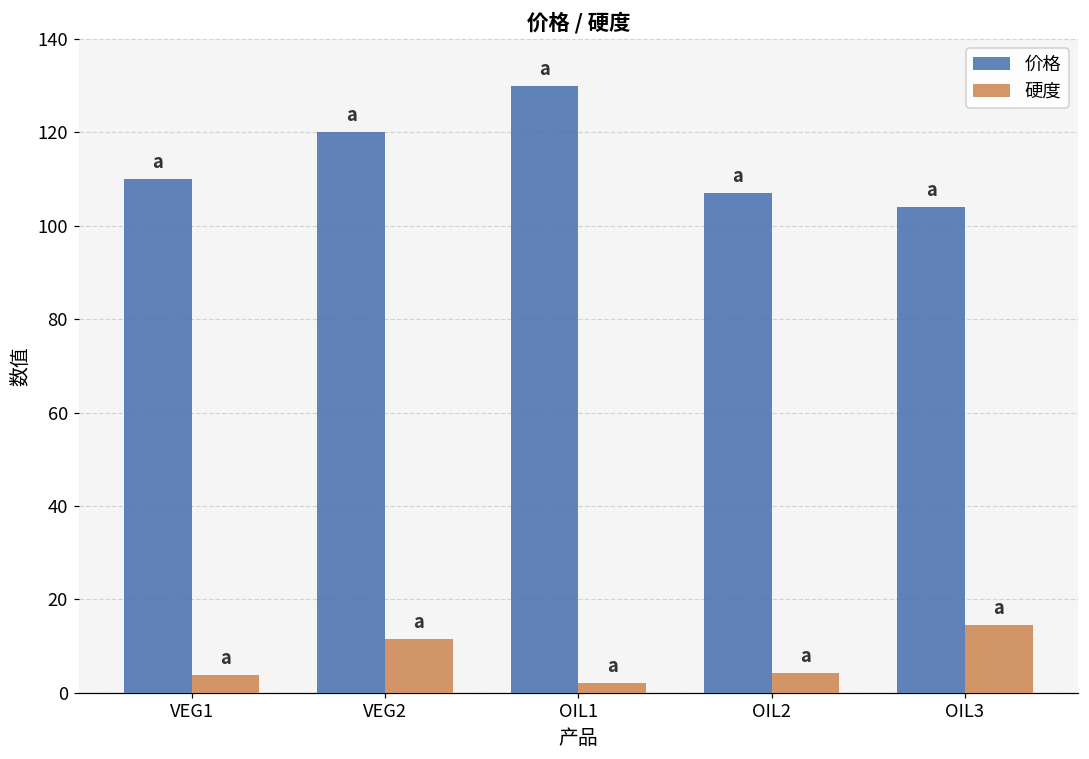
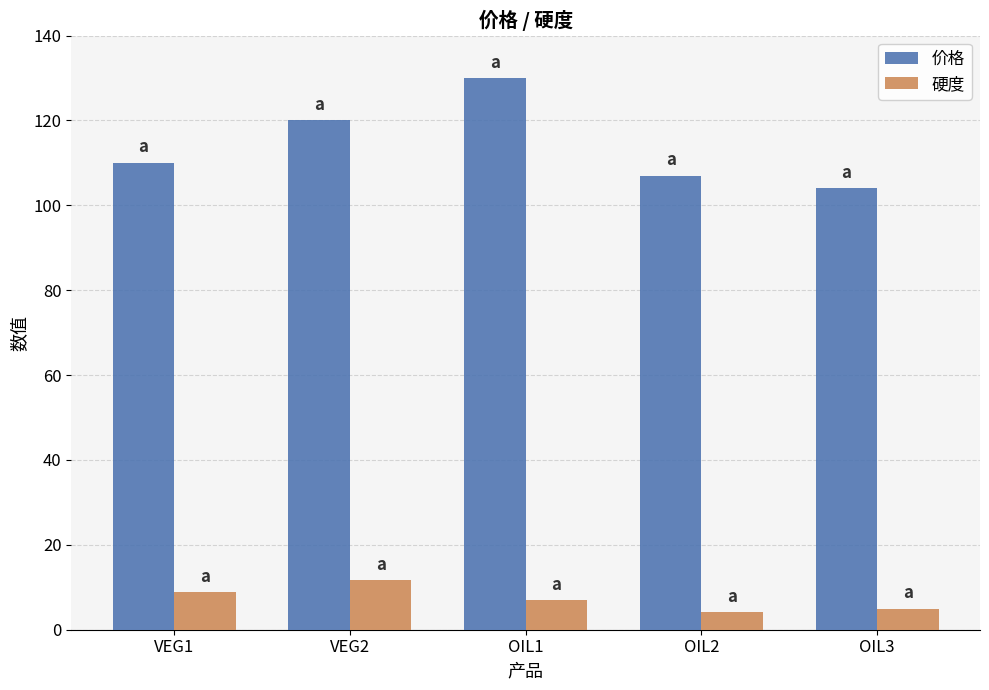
  {
    "价格": {
      "VEG1": 110,
      "VEG2": 120,
      "OIL1": 130,
      "OIL2": 107,
      "OIL3": 104
    },
    "硬度": {
-     "VEG1": 4,
+     "VEG1": 9,
      "VEG2": 12,
-     "OIL1": 2,
+     "OIL1": 7,
      "OIL2": 4,
-     "OIL3": 15
+     "OIL3": 5
    }
  }
